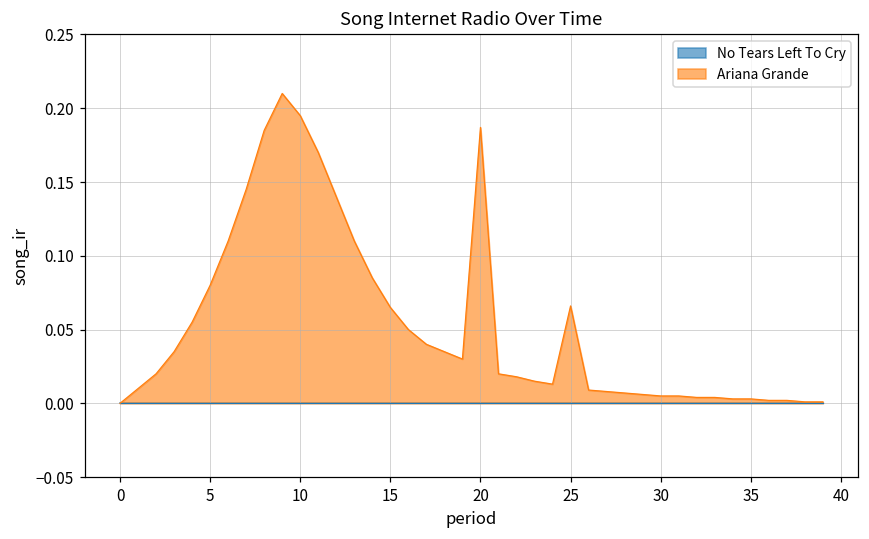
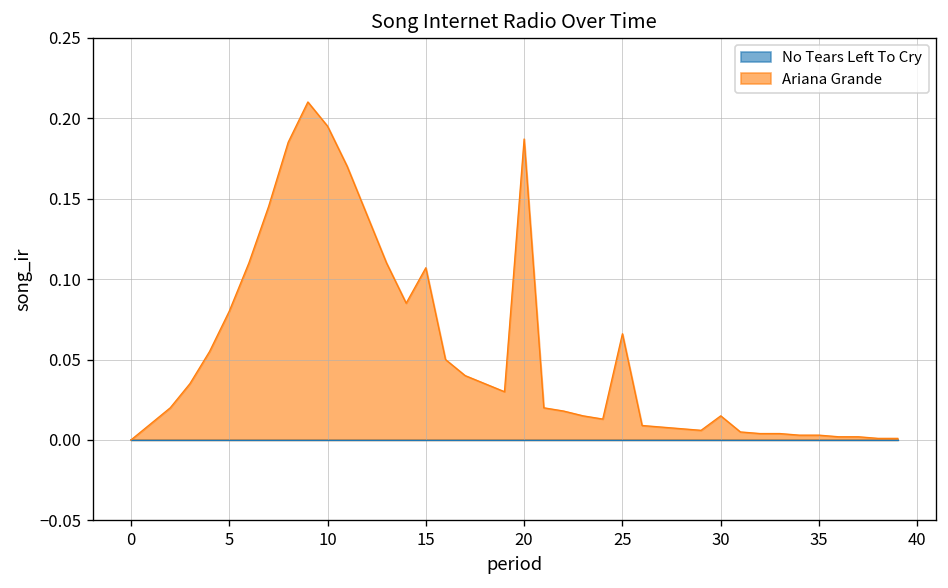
  {
    "No Tears Left To Cry": {
      "5": 0.000,
      "10": 0.000,
      "15": 0.000,
      "20": 0.000,
      "25": 0.000,
      "30": 0.000,
      "35": 0.000
    },
    "Ariana Grande": {
      "5": 0.080,
      "10": 0.195,
-     "15": 0.065,
+     "15": 0.107,
      "20": 0.187,
      "25": 0.066,
-     "30": 0.005,
+     "30": 0.015,
      "35": 0.003
    }
  }
